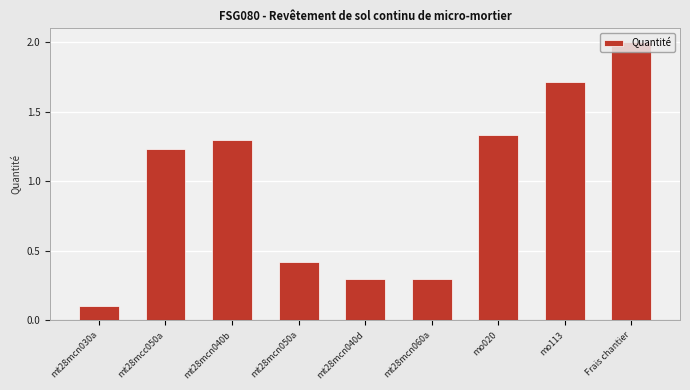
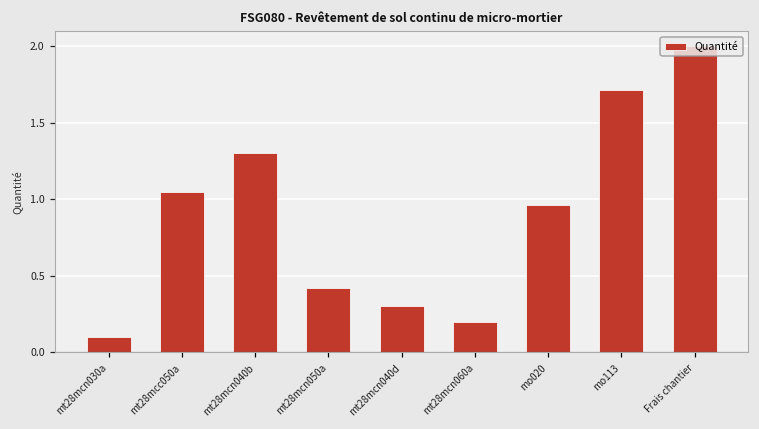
  {
    "mt28mcn030a": 0.10,
-   "mt28mcc050a": 1.23,
+   "mt28mcc050a": 1.05,
    "mt28mcn040b": 1.30,
    "mt28mcn050a": 0.42,
    "mt28mcn040d": 0.30,
-   "mt28mcn060a": 0.3,
-   "mo020": 1.33,
+   "mt28mcn060a": 0.2,
+   "mo020": 0.96,
    "mo113": 1.72
  }
